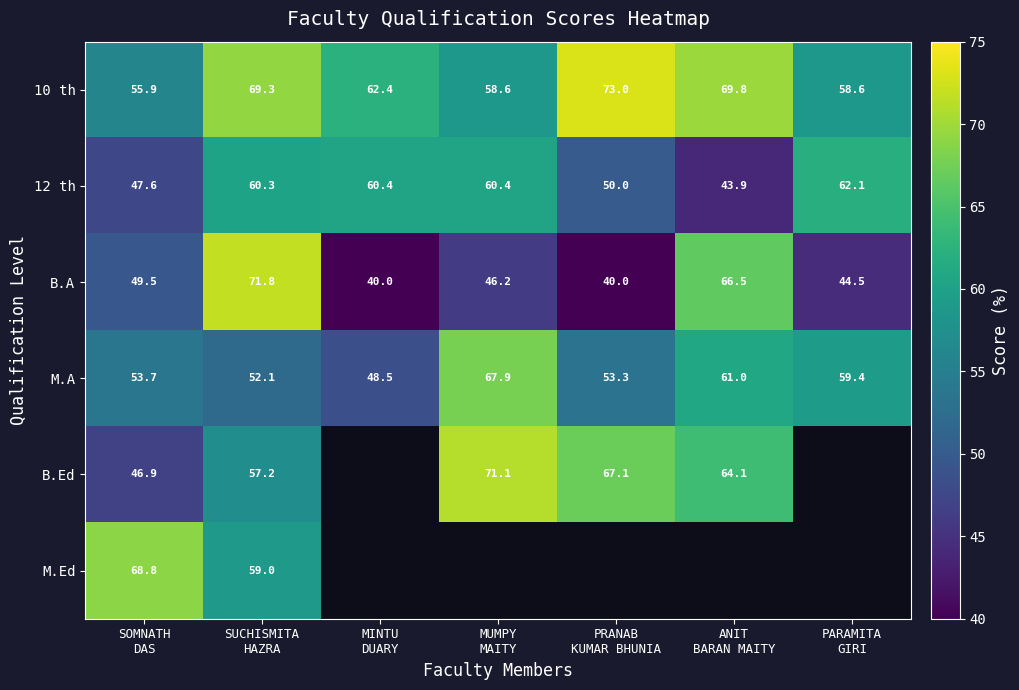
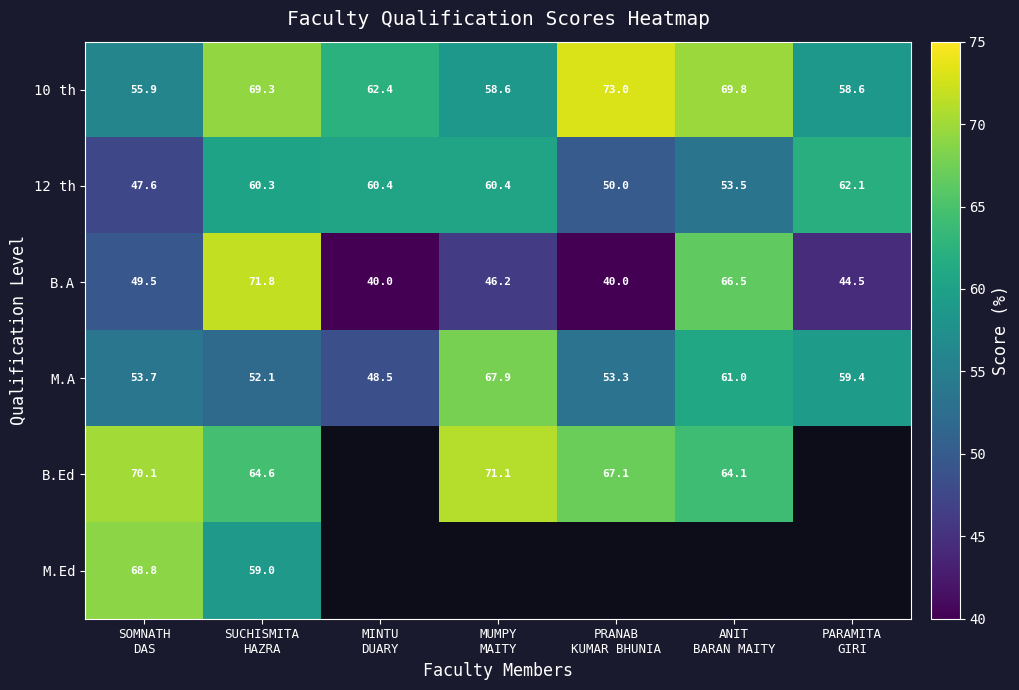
  {
    "10 th": {
      "SOMNATH DAS": 55.9,
      "SUCHISMITA HAZRA": 69.3,
      "MINTU DUARY": 62.4,
      "MUMPY MAITY": 58.6,
      "PRANAB KUMAR BHUNIA": 73.0,
      "ANIT BARAN MAITY": 69.8,
      "PARAMITA GIRI": 58.6
    },
    "12 th": {
      "SOMNATH DAS": 47.6,
      "SUCHISMITA HAZRA": 60.3,
      "MINTU DUARY": 60.4,
      "MUMPY MAITY": 60.4,
      "PRANAB KUMAR BHUNIA": 50.0,
-     "ANIT BARAN MAITY": 43.9,
+     "ANIT BARAN MAITY": 53.5,
      "PARAMITA GIRI": 62.1
    },
    "B.A": {
      "SOMNATH DAS": 49.5,
      "SUCHISMITA HAZRA": 71.8,
      "MINTU DUARY": 40.0,
      "MUMPY MAITY": 46.2,
      "PRANAB KUMAR BHUNIA": 40.0,
      "ANIT BARAN MAITY": 66.5,
      "PARAMITA GIRI": 44.5
    },
    "M.A": {
      "SOMNATH DAS": 53.7,
      "SUCHISMITA HAZRA": 52.1,
      "MINTU DUARY": 48.5,
      "MUMPY MAITY": 67.9,
      "PRANAB KUMAR BHUNIA": 53.3,
      "ANIT BARAN MAITY": 61.0,
      "PARAMITA GIRI": 59.4
    },
    "B.Ed": {
-     "SOMNATH DAS": 46.9,
-     "SUCHISMITA HAZRA": 57.2,
+     "SOMNATH DAS": 70.1,
+     "SUCHISMITA HAZRA": 64.6,
      "MUMPY MAITY": 71.1,
      "PRANAB KUMAR BHUNIA": 67.1,
      "ANIT BARAN MAITY": 64.1
    },
    "M.Ed": {
      "SOMNATH DAS": 68.8,
      "SUCHISMITA HAZRA": 59.0
    }
  }
